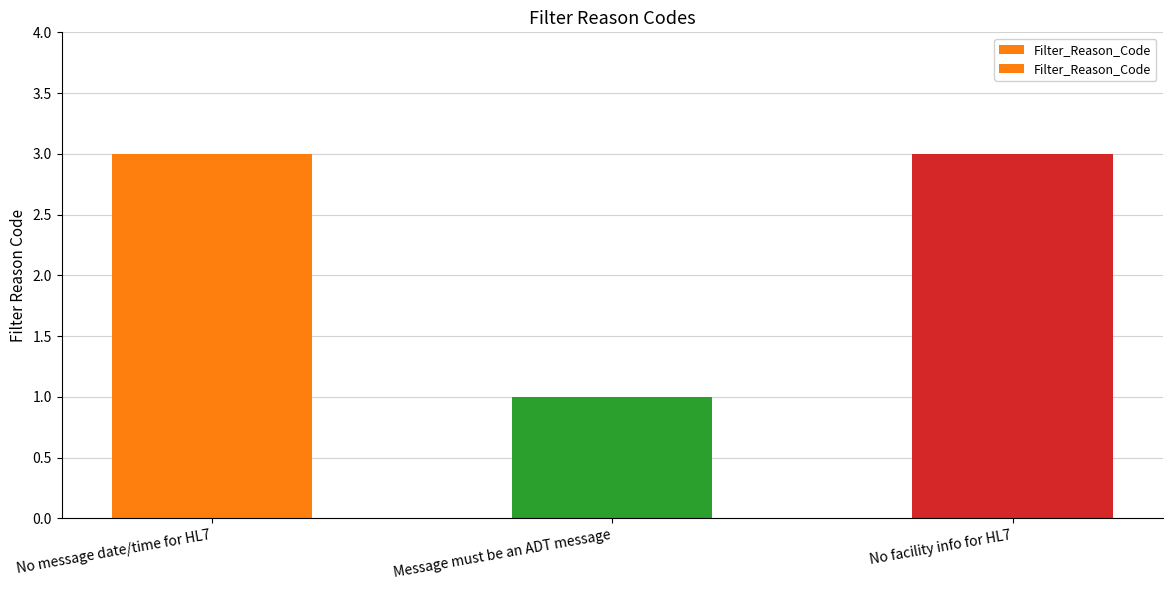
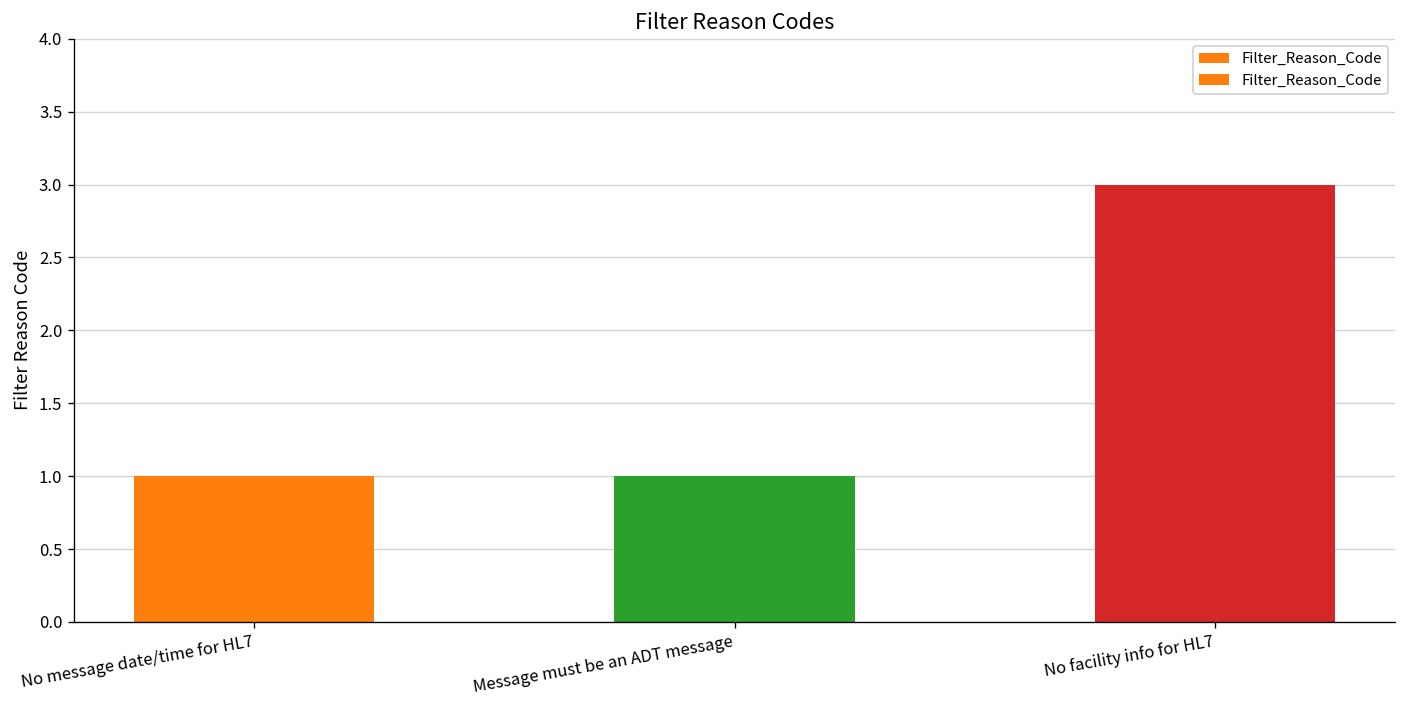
  {
-   "No message date/time for HL7": 3,
+   "No message date/time for HL7": 1,
    "Message must be an ADT message": 1,
    "No facility info for HL7": 3
  }
